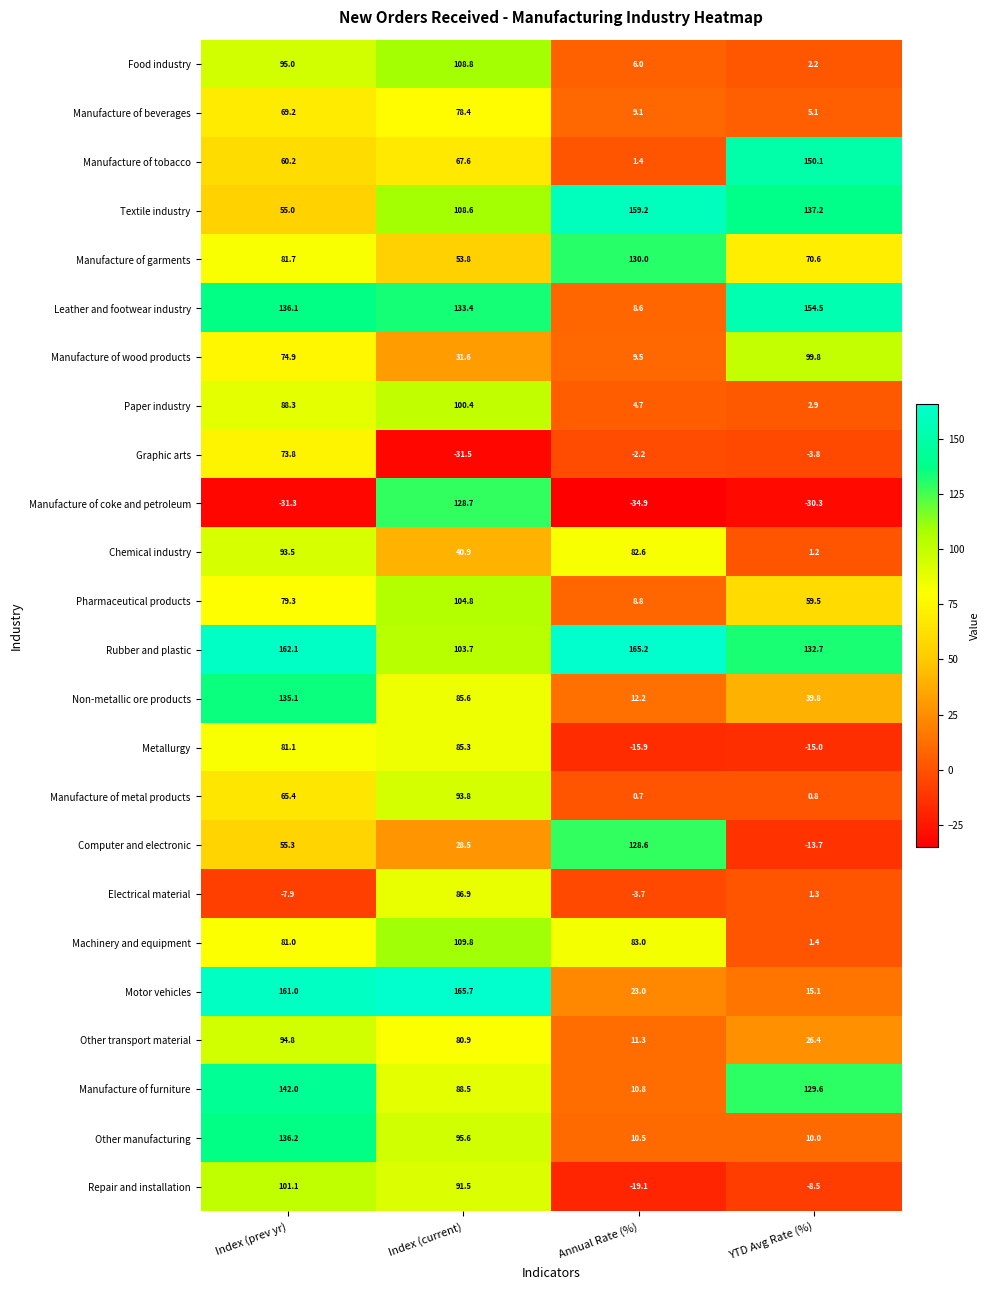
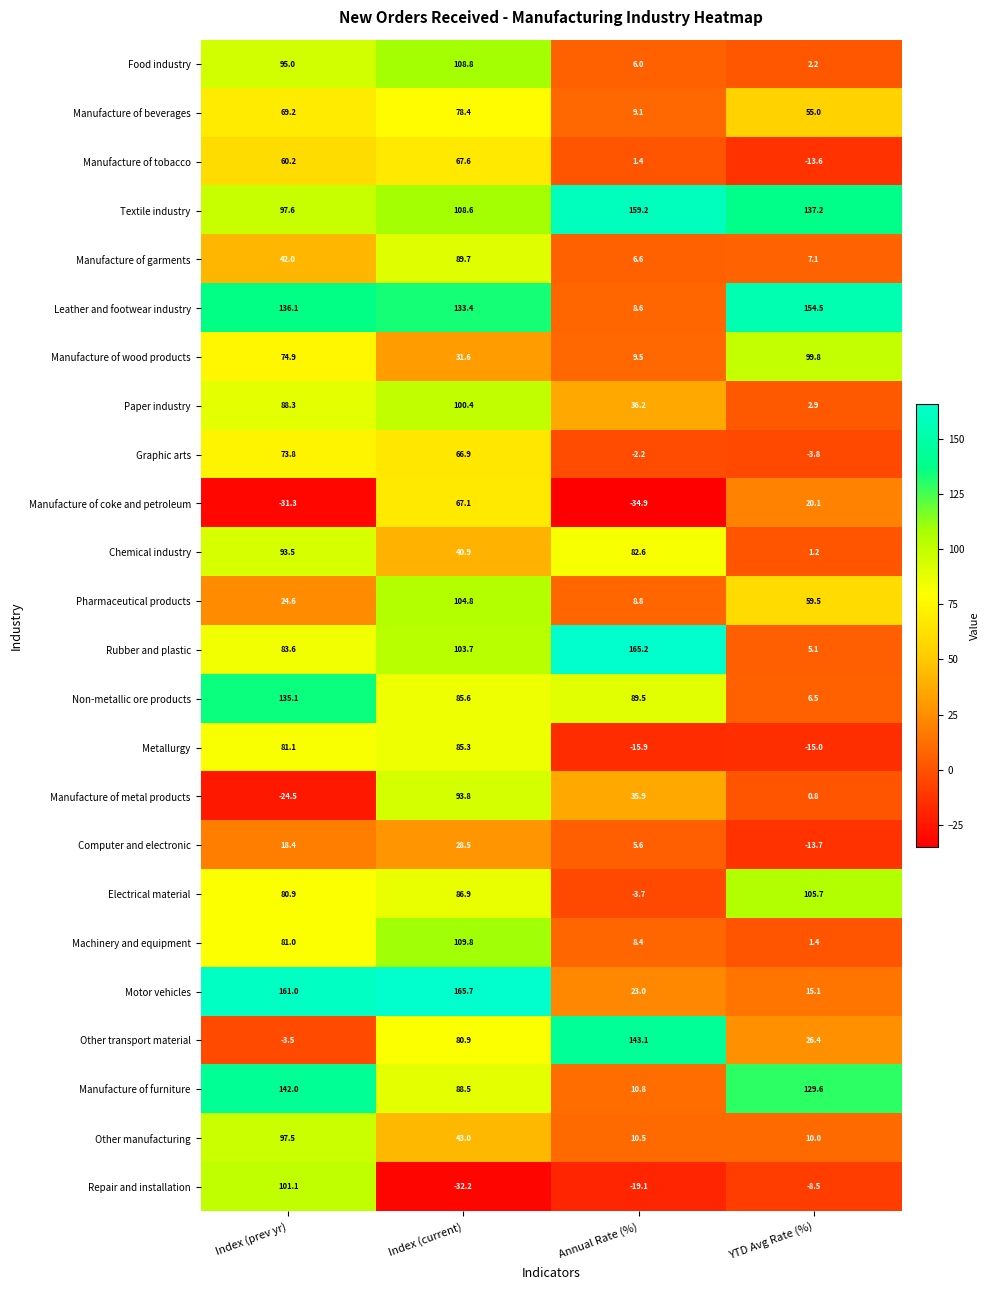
  {
    "Food industry": {
      "Index (prev yr)": 95.0,
      "Index (current)": 108.8,
      "Annual Rate (%)": 6.0,
      "YTD Avg Rate (%)": 2.2
    },
    "Manufacture of beverages": {
      "Index (prev yr)": 69.2,
      "Index (current)": 78.4,
      "Annual Rate (%)": 9.1,
-     "YTD Avg Rate (%)": 5.1
+     "YTD Avg Rate (%)": 55.0
    },
    "Manufacture of tobacco": {
      "Index (prev yr)": 60.2,
      "Index (current)": 67.6,
      "Annual Rate (%)": 1.4,
-     "YTD Avg Rate (%)": 150.1
+     "YTD Avg Rate (%)": -13.6
    },
    "Textile industry": {
-     "Index (prev yr)": 55.0,
+     "Index (prev yr)": 97.6,
      "Index (current)": 108.6,
      "Annual Rate (%)": 159.2,
      "YTD Avg Rate (%)": 137.2
    },
    "Manufacture of garments": {
-     "Index (prev yr)": 81.7,
-     "Index (current)": 53.8,
-     "Annual Rate (%)": 130.0,
-     "YTD Avg Rate (%)": 70.6
+     "Index (prev yr)": 42.0,
+     "Index (current)": 89.7,
+     "Annual Rate (%)": 6.6,
+     "YTD Avg Rate (%)": 7.1
    },
    "Leather and footwear industry": {
      "Index (prev yr)": 136.1,
      "Index (current)": 133.4,
      "Annual Rate (%)": 8.6,
      "YTD Avg Rate (%)": 154.5
    },
    "Manufacture of wood products": {
      "Index (prev yr)": 74.9,
      "Index (current)": 31.6,
      "Annual Rate (%)": 9.5,
      "YTD Avg Rate (%)": 99.8
    },
    "Paper industry": {
      "Index (prev yr)": 88.3,
      "Index (current)": 100.4,
-     "Annual Rate (%)": 4.7,
+     "Annual Rate (%)": 36.2,
      "YTD Avg Rate (%)": 2.9
    },
    "Graphic arts": {
      "Index (prev yr)": 73.8,
-     "Index (current)": -31.5,
+     "Index (current)": 66.9,
      "Annual Rate (%)": -2.2,
      "YTD Avg Rate (%)": -3.8
    },
    "Manufacture of coke and petroleum": {
      "Index (prev yr)": -31.3,
-     "Index (current)": 128.7,
+     "Index (current)": 67.1,
      "Annual Rate (%)": -34.9,
-     "YTD Avg Rate (%)": -30.3
+     "YTD Avg Rate (%)": 20.1
    },
    "Chemical industry": {
      "Index (prev yr)": 93.5,
      "Index (current)": 40.9,
      "Annual Rate (%)": 82.6,
      "YTD Avg Rate (%)": 1.2
    },
    "Pharmaceutical products": {
-     "Index (prev yr)": 79.3,
+     "Index (prev yr)": 24.6,
      "Index (current)": 104.8,
      "Annual Rate (%)": 8.8,
      "YTD Avg Rate (%)": 59.5
    },
    "Rubber and plastic": {
-     "Index (prev yr)": 162.1,
+     "Index (prev yr)": 83.6,
      "Index (current)": 103.7,
      "Annual Rate (%)": 165.2,
-     "YTD Avg Rate (%)": 132.7
+     "YTD Avg Rate (%)": 5.1
    },
    "Non-metallic ore products": {
      "Index (prev yr)": 135.1,
      "Index (current)": 85.6,
-     "Annual Rate (%)": 12.2,
-     "YTD Avg Rate (%)": 39.8
+     "Annual Rate (%)": 89.5,
+     "YTD Avg Rate (%)": 6.5
    },
    "Metallurgy": {
      "Index (prev yr)": 81.1,
      "Index (current)": 85.3,
      "Annual Rate (%)": -15.9,
      "YTD Avg Rate (%)": -15.0
    },
    "Manufacture of metal products": {
-     "Index (prev yr)": 65.4,
+     "Index (prev yr)": -24.5,
      "Index (current)": 93.8,
-     "Annual Rate (%)": 0.7,
+     "Annual Rate (%)": 35.9,
      "YTD Avg Rate (%)": 0.8
    },
    "Computer and electronic": {
-     "Index (prev yr)": 55.3,
+     "Index (prev yr)": 18.4,
      "Index (current)": 28.5,
-     "Annual Rate (%)": 128.6,
+     "Annual Rate (%)": 5.6,
      "YTD Avg Rate (%)": -13.7
    },
    "Electrical material": {
-     "Index (prev yr)": -7.9,
+     "Index (prev yr)": 80.9,
      "Index (current)": 86.9,
      "Annual Rate (%)": -3.7,
-     "YTD Avg Rate (%)": 1.3
+     "YTD Avg Rate (%)": 105.7
    },
    "Machinery and equipment": {
      "Index (prev yr)": 81.0,
      "Index (current)": 109.8,
-     "Annual Rate (%)": 83.0,
+     "Annual Rate (%)": 8.4,
      "YTD Avg Rate (%)": 1.4
    },
    "Motor vehicles": {
      "Index (prev yr)": 161.0,
      "Index (current)": 165.7,
      "Annual Rate (%)": 23.0,
      "YTD Avg Rate (%)": 15.1
    },
    "Other transport material": {
-     "Index (prev yr)": 94.8,
+     "Index (prev yr)": -3.5,
      "Index (current)": 80.9,
-     "Annual Rate (%)": 11.3,
+     "Annual Rate (%)": 143.1,
      "YTD Avg Rate (%)": 26.4
    },
    "Manufacture of furniture": {
      "Index (prev yr)": 142.0,
      "Index (current)": 88.5,
      "Annual Rate (%)": 10.8,
      "YTD Avg Rate (%)": 129.6
    },
    "Other manufacturing": {
-     "Index (prev yr)": 136.2,
-     "Index (current)": 95.6,
+     "Index (prev yr)": 97.5,
+     "Index (current)": 43.0,
      "Annual Rate (%)": 10.5,
      "YTD Avg Rate (%)": 10.0
    },
    "Repair and installation": {
      "Index (prev yr)": 101.1,
-     "Index (current)": 91.5,
+     "Index (current)": -32.2,
      "Annual Rate (%)": -19.1,
      "YTD Avg Rate (%)": -8.5
    }
  }
